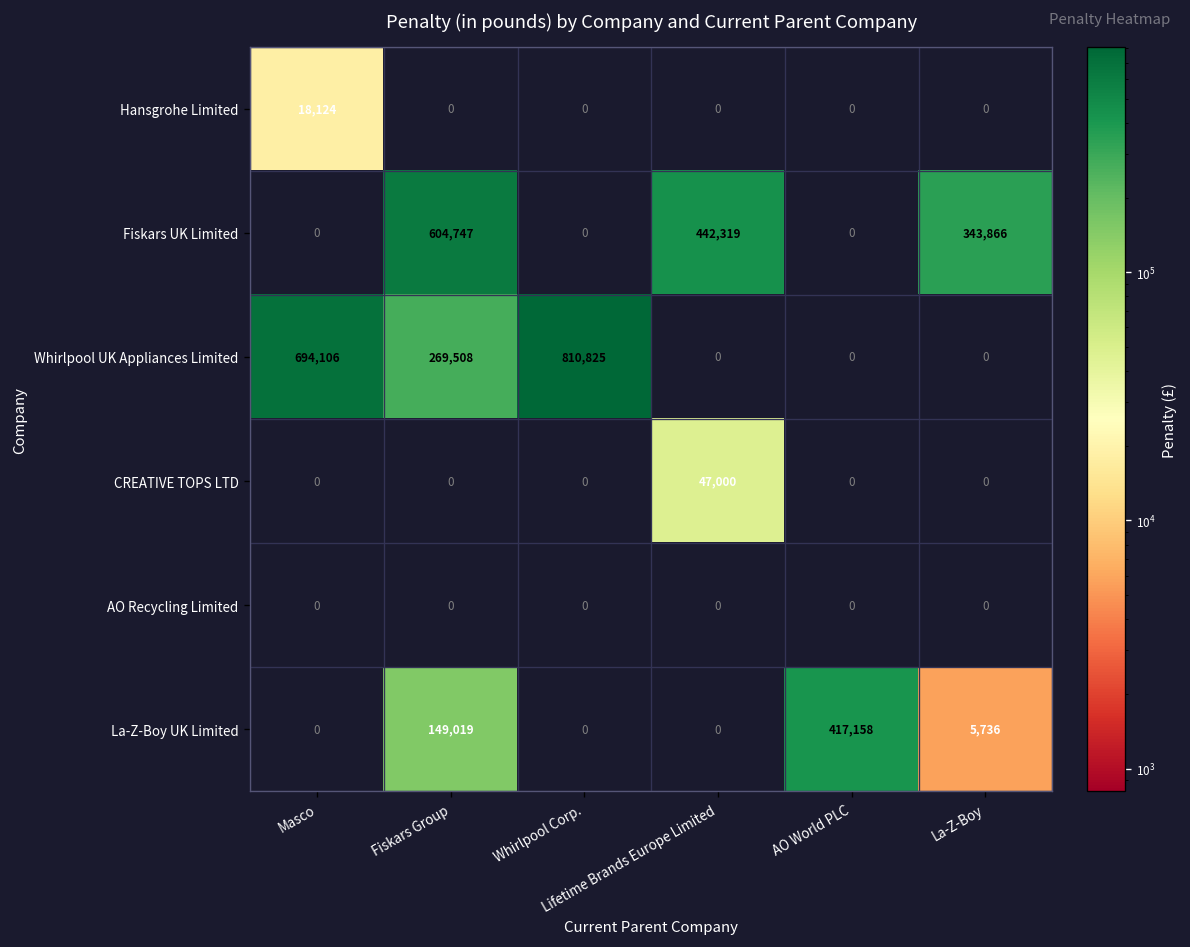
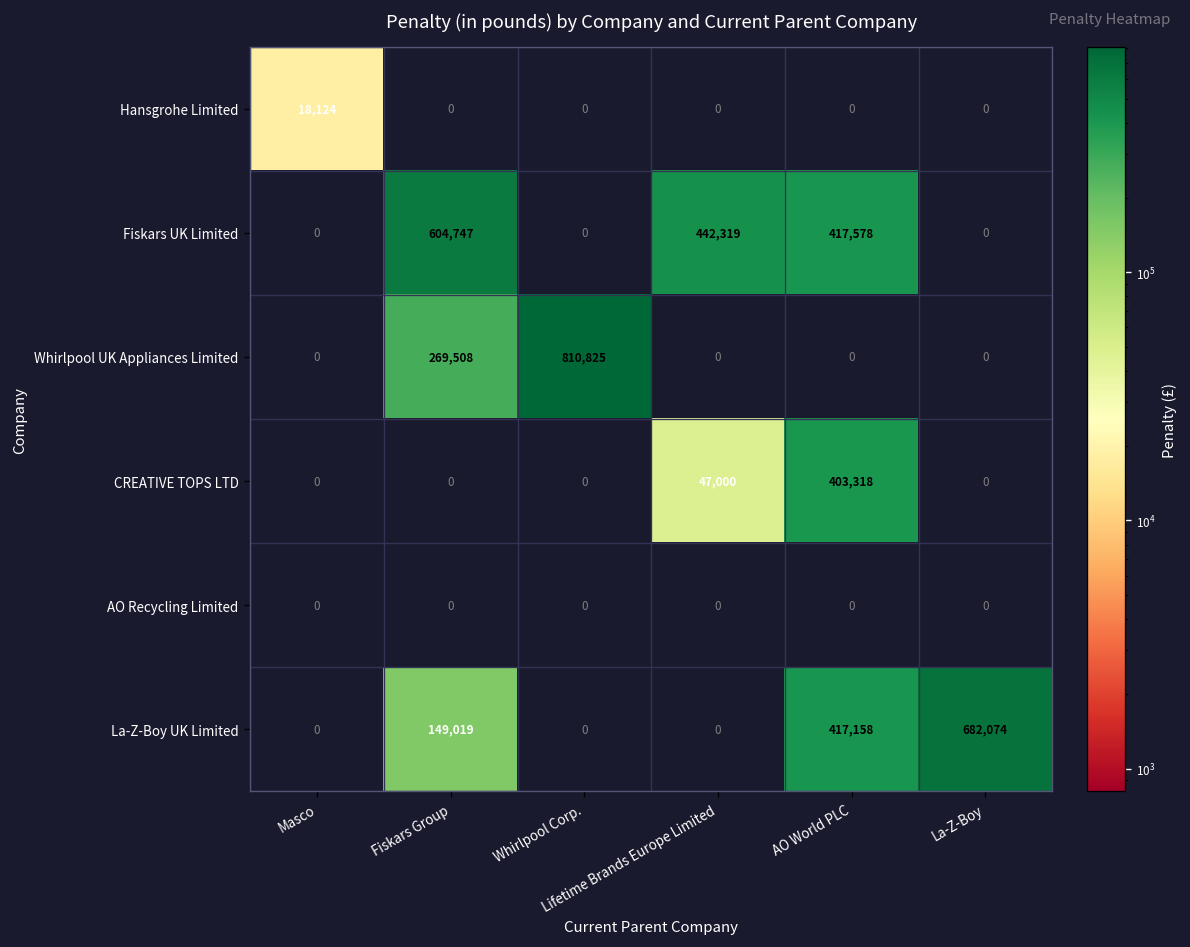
  {
    "Hansgrohe Limited": {
      "Masco": "18,124",
      "Fiskars Group": "0",
      "Whirlpool Corp.": "0",
      "Lifetime Brands Europe Limited": "0",
      "AO World PLC": "0",
      "La-Z-Boy": "0"
    },
    "Fiskars UK Limited": {
      "Masco": "0",
      "Fiskars Group": "604,747",
      "Whirlpool Corp.": "0",
      "Lifetime Brands Europe Limited": "442,319",
-     "AO World PLC": "0",
-     "La-Z-Boy": "343,866"
+     "AO World PLC": "417,578",
+     "La-Z-Boy": "0"
    },
    "Whirlpool UK Appliances Limited": {
-     "Masco": "694,106",
+     "Masco": "0",
      "Fiskars Group": "269,508",
      "Whirlpool Corp.": "810,825",
      "Lifetime Brands Europe Limited": "0",
      "AO World PLC": "0",
      "La-Z-Boy": "0"
    },
    "CREATIVE TOPS LTD": {
      "Masco": "0",
      "Fiskars Group": "0",
      "Whirlpool Corp.": "0",
      "Lifetime Brands Europe Limited": "47,000",
-     "AO World PLC": "0",
+     "AO World PLC": "403,318",
      "La-Z-Boy": "0"
    },
    "AO Recycling Limited": {
      "Masco": "0",
      "Fiskars Group": "0",
      "Whirlpool Corp.": "0",
      "Lifetime Brands Europe Limited": "0",
      "AO World PLC": "0",
      "La-Z-Boy": "0"
    },
    "La-Z-Boy UK Limited": {
      "Masco": "0",
      "Fiskars Group": "149,019",
      "Whirlpool Corp.": "0",
      "Lifetime Brands Europe Limited": "0",
      "AO World PLC": "417,158",
-     "La-Z-Boy": "5,736"
+     "La-Z-Boy": "682,074"
    }
  }
